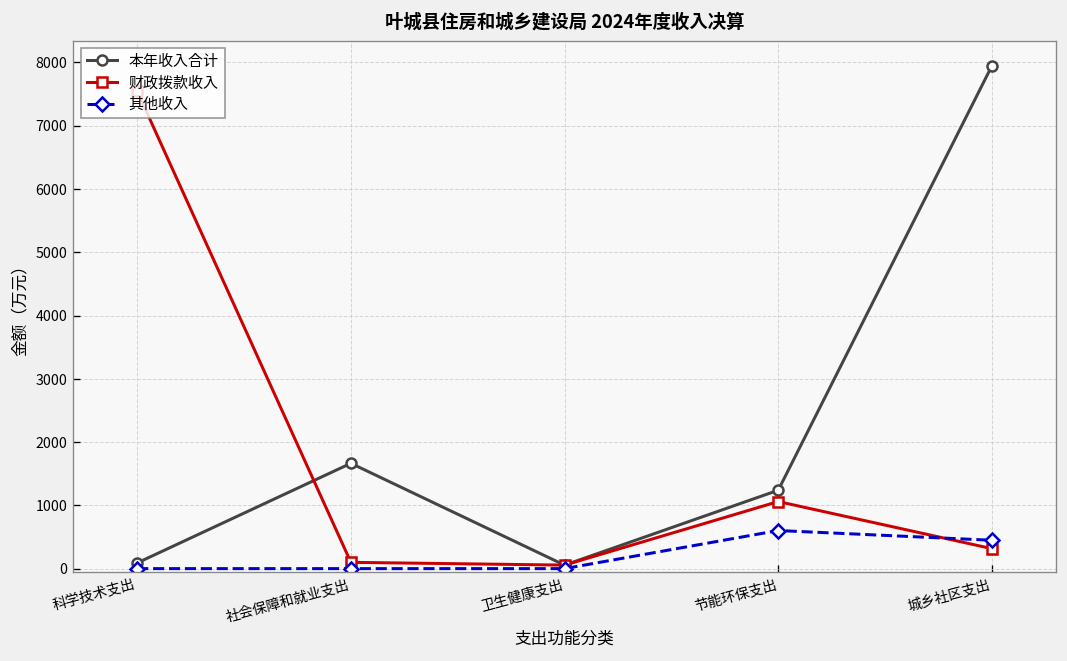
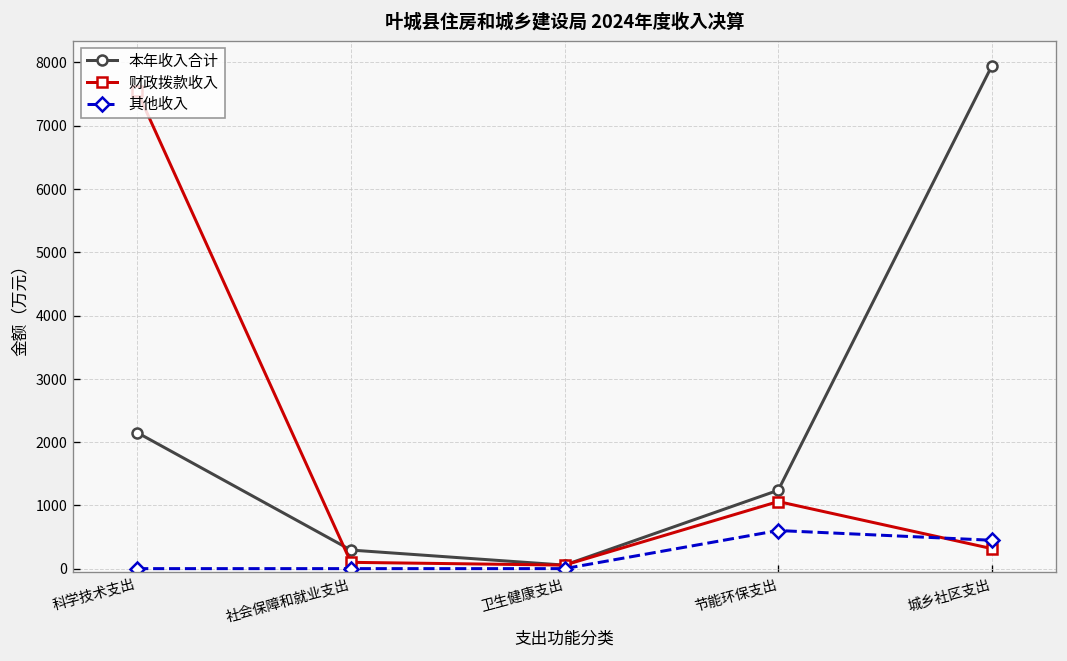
  {
    "本年收入合计": {
-     "科学技术支出": 100,
-     "社会保障和就业支出": 1700,
+     "科学技术支出": 2200,
+     "社会保障和就业支出": 300,
      "节能环保支出": 1200,
      "城乡社区支出": 7900
    },
    "财政拨款收入": {
      "社会保障和就业支出": 100,
      "节能环保支出": 1100,
      "城乡社区支出": 300
    },
    "其他收入": {
      "科学技术支出": 0,
      "社会保障和就业支出": 0,
      "卫生健康支出": 0,
      "节能环保支出": 600,
      "城乡社区支出": 400
    }
  }
